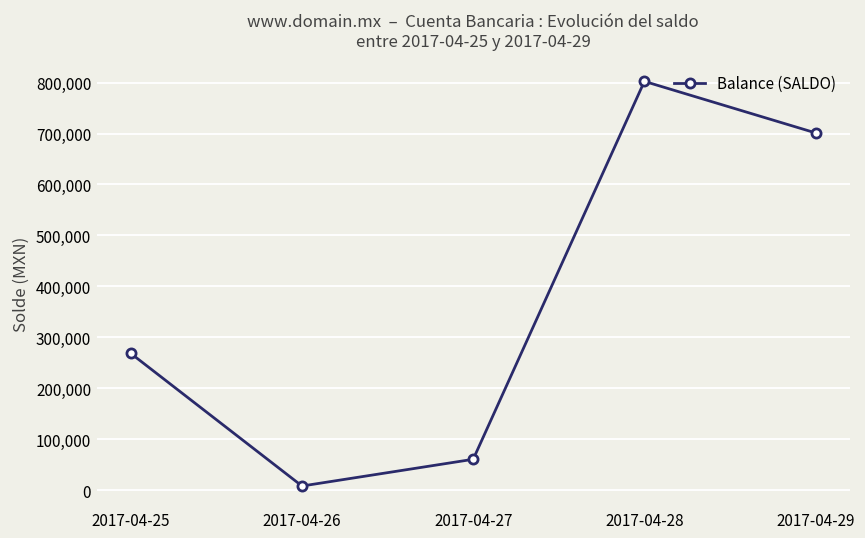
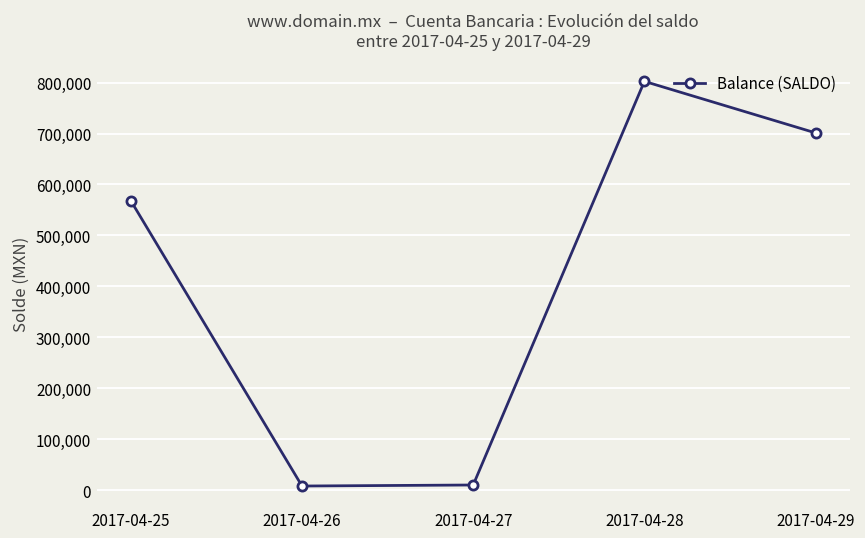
  {
-   "2017-04-25": "270,000",
+   "2017-04-25": "570,000",
    "2017-04-26": "10,000",
-   "2017-04-27": "60,000",
+   "2017-04-27": "10,000",
    "2017-04-28": "800,000",
    "2017-04-29": "700,000"
  }
